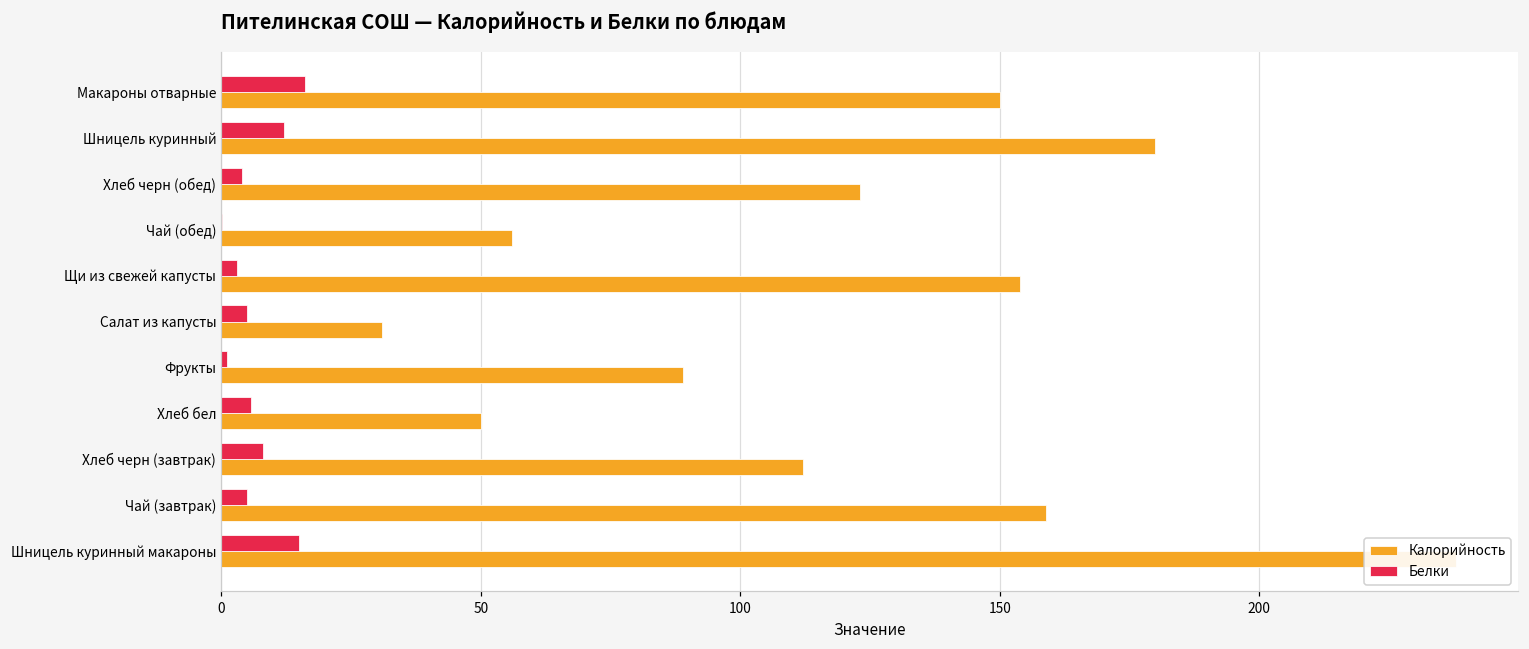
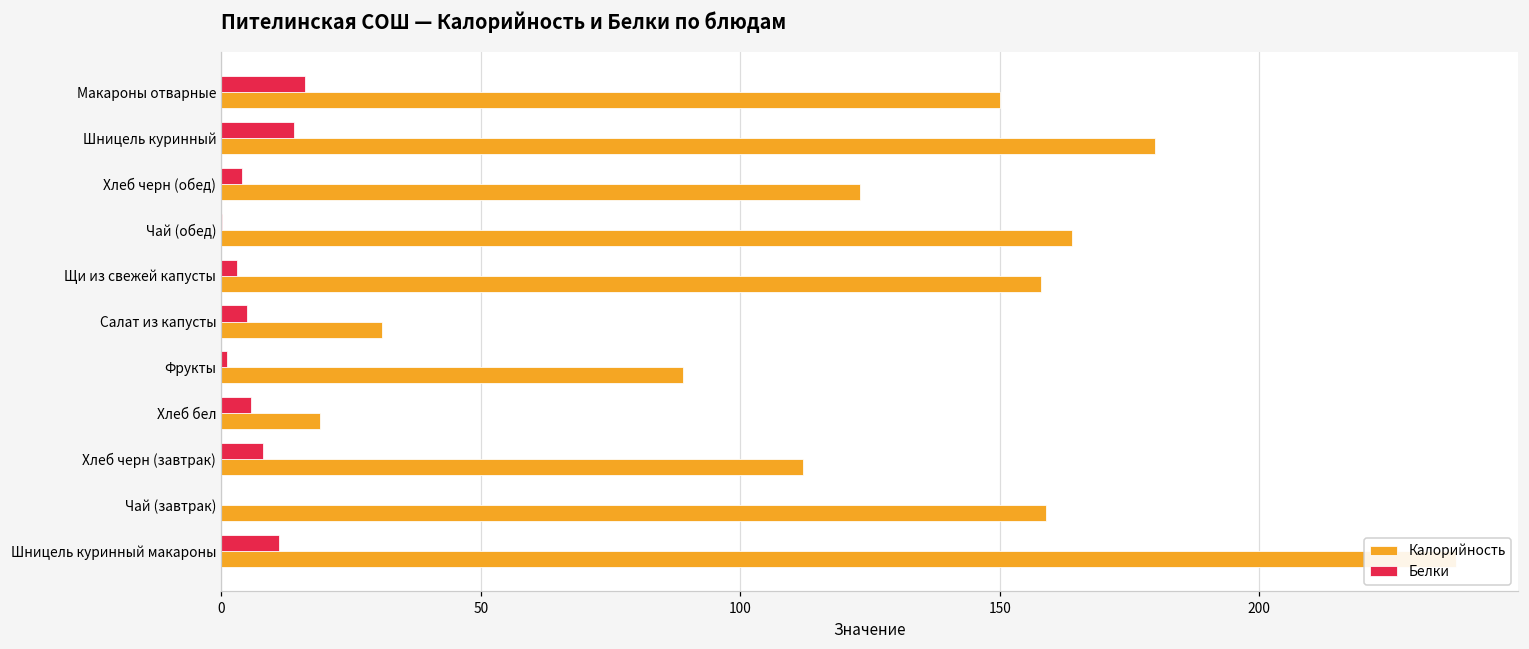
  {
    "Калорийность": {
      "Макароны отварные": 150,
      "Шницель куринный": 180,
      "Хлеб черн (обед)": 123,
-     "Чай (обед)": 56,
-     "Щи из свежей капусты": 154,
+     "Чай (обед)": 164,
+     "Щи из свежей капусты": 158,
      "Салат из капусты": 31,
      "Фрукты": 89,
-     "Хлеб бел": 50,
+     "Хлеб бел": 19,
      "Хлеб черн (завтрак)": 112,
      "Чай (завтрак)": 159
    },
    "Белки": {
      "Макароны отварные": 16,
-     "Шницель куринный": 12,
+     "Шницель куринный": 14,
      "Хлеб черн (обед)": 4,
      "Щи из свежей капусты": 3,
      "Салат из капусты": 5,
      "Фрукты": 1,
      "Хлеб бел": 6,
      "Хлеб черн (завтрак)": 8,
-     "Чай (завтрак)": 5,
-     "Шницель куринный макароны": 15
+     "Чай (завтрак)": 0,
+     "Шницель куринный макароны": 11
    }
  }
